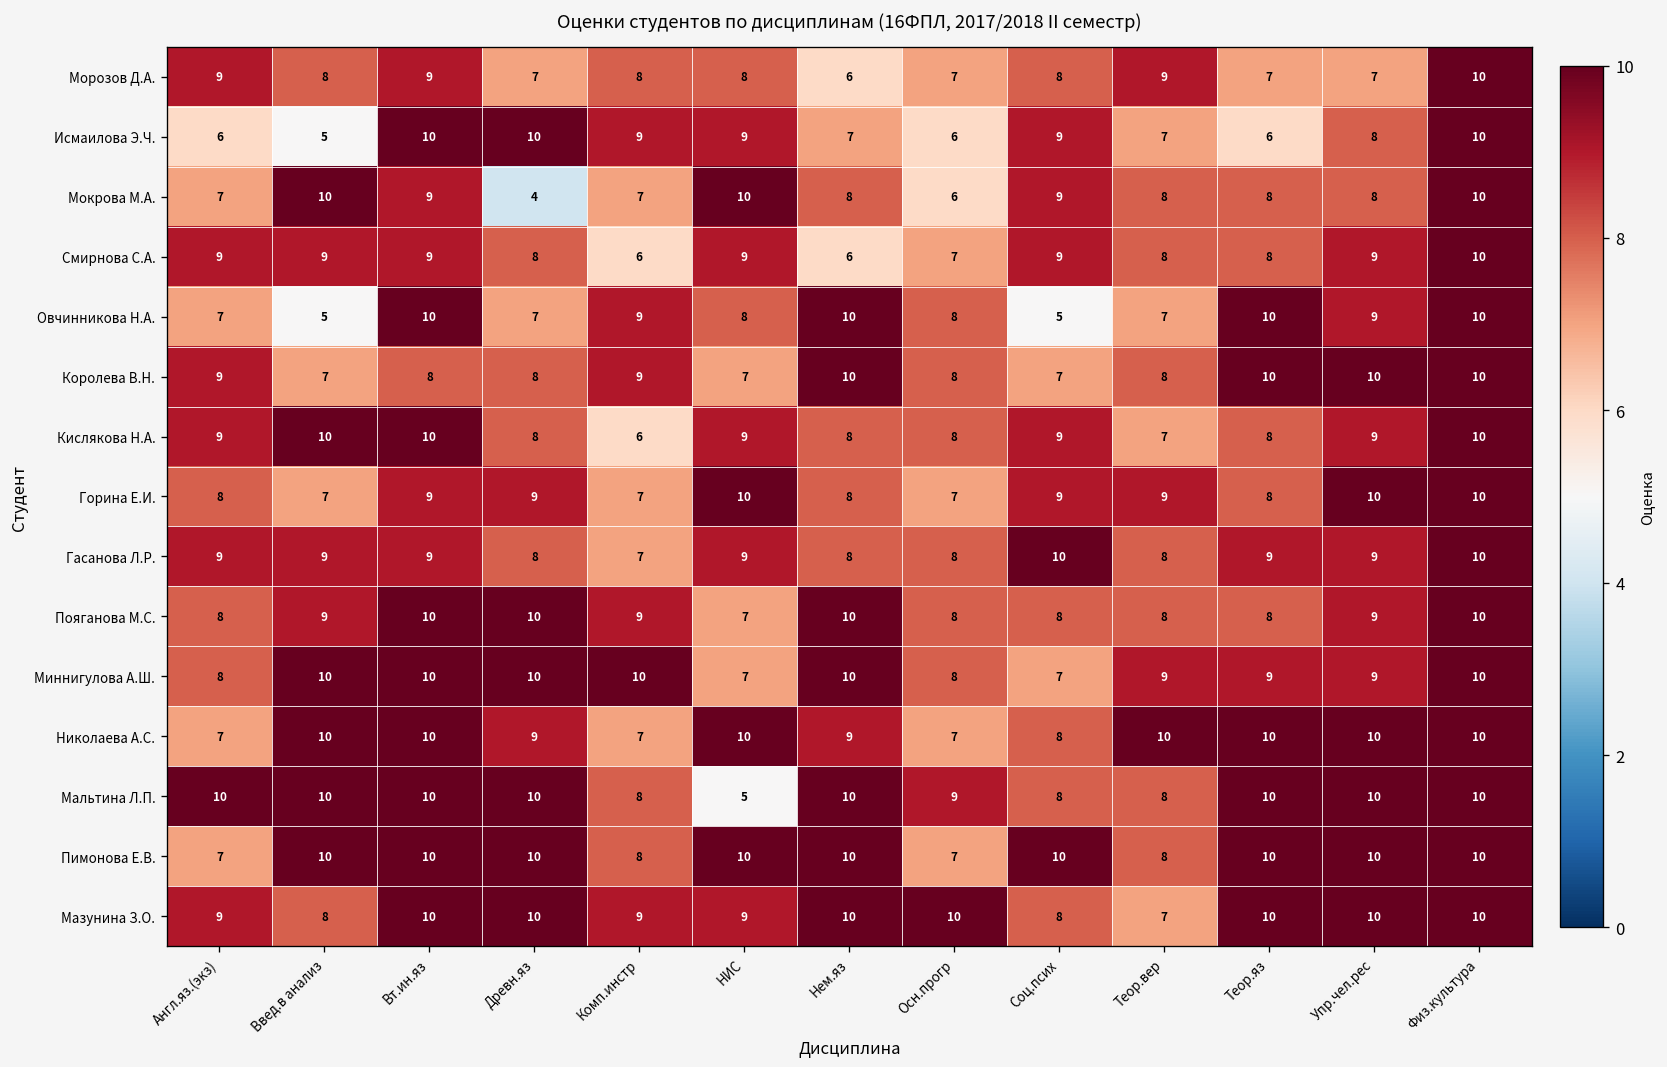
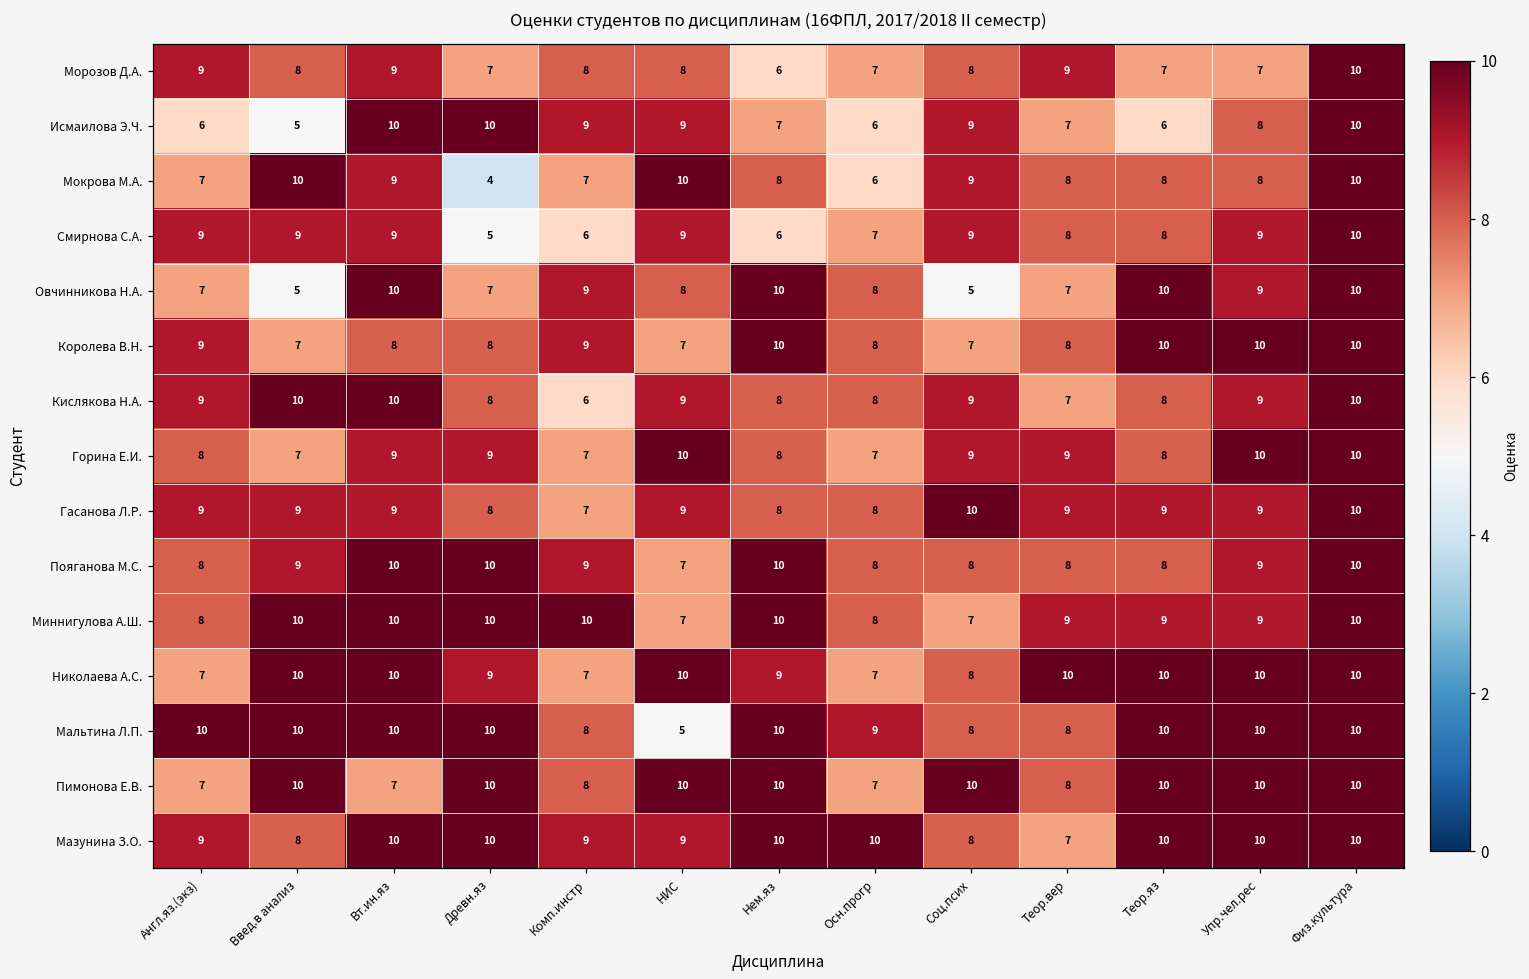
  {
    "Морозов Д.А.": {
      "Англ.яз.(экз)": 9,
      "Введ.в анализ": 8,
      "Вт.ин.яз": 9,
      "Древн.яз": 7,
      "Комп.инстр": 8,
      "НИС": 8,
      "Нем.яз": 6,
      "Осн.прогр": 7,
      "Соц.псих": 8,
      "Теор.вер": 9,
      "Теор.яз": 7,
      "Упр.чел.рес": 7,
      "Физ.культура": 10
    },
    "Исмаилова Э.Ч.": {
      "Англ.яз.(экз)": 6,
      "Введ.в анализ": 5,
      "Вт.ин.яз": 10,
      "Древн.яз": 10,
      "Комп.инстр": 9,
      "НИС": 9,
      "Нем.яз": 7,
      "Осн.прогр": 6,
      "Соц.псих": 9,
      "Теор.вер": 7,
      "Теор.яз": 6,
      "Упр.чел.рес": 8,
      "Физ.культура": 10
    },
    "Мокрова М.А.": {
      "Англ.яз.(экз)": 7,
      "Введ.в анализ": 10,
      "Вт.ин.яз": 9,
      "Древн.яз": 4,
      "Комп.инстр": 7,
      "НИС": 10,
      "Нем.яз": 8,
      "Осн.прогр": 6,
      "Соц.псих": 9,
      "Теор.вер": 8,
      "Теор.яз": 8,
      "Упр.чел.рес": 8,
      "Физ.культура": 10
    },
    "Смирнова С.А.": {
      "Англ.яз.(экз)": 9,
      "Введ.в анализ": 9,
      "Вт.ин.яз": 9,
-     "Древн.яз": 8,
+     "Древн.яз": 5,
      "Комп.инстр": 6,
      "НИС": 9,
      "Нем.яз": 6,
      "Осн.прогр": 7,
      "Соц.псих": 9,
      "Теор.вер": 8,
      "Теор.яз": 8,
      "Упр.чел.рес": 9,
      "Физ.культура": 10
    },
    "Овчинникова Н.А.": {
      "Англ.яз.(экз)": 7,
      "Введ.в анализ": 5,
      "Вт.ин.яз": 10,
      "Древн.яз": 7,
      "Комп.инстр": 9,
      "НИС": 8,
      "Нем.яз": 10,
      "Осн.прогр": 8,
      "Соц.псих": 5,
      "Теор.вер": 7,
      "Теор.яз": 10,
      "Упр.чел.рес": 9,
      "Физ.культура": 10
    },
    "Королева В.Н.": {
      "Англ.яз.(экз)": 9,
      "Введ.в анализ": 7,
      "Вт.ин.яз": 8,
      "Древн.яз": 8,
      "Комп.инстр": 9,
      "НИС": 7,
      "Нем.яз": 10,
      "Осн.прогр": 8,
      "Соц.псих": 7,
      "Теор.вер": 8,
      "Теор.яз": 10,
      "Упр.чел.рес": 10,
      "Физ.культура": 10
    },
    "Кислякова Н.А.": {
      "Англ.яз.(экз)": 9,
      "Введ.в анализ": 10,
      "Вт.ин.яз": 10,
      "Древн.яз": 8,
      "Комп.инстр": 6,
      "НИС": 9,
      "Нем.яз": 8,
      "Осн.прогр": 8,
      "Соц.псих": 9,
      "Теор.вер": 7,
      "Теор.яз": 8,
      "Упр.чел.рес": 9,
      "Физ.культура": 10
    },
    "Горина Е.И.": {
      "Англ.яз.(экз)": 8,
      "Введ.в анализ": 7,
      "Вт.ин.яз": 9,
      "Древн.яз": 9,
      "Комп.инстр": 7,
      "НИС": 10,
      "Нем.яз": 8,
      "Осн.прогр": 7,
      "Соц.псих": 9,
      "Теор.вер": 9,
      "Теор.яз": 8,
      "Упр.чел.рес": 10,
      "Физ.культура": 10
    },
    "Гасанова Л.Р.": {
      "Англ.яз.(экз)": 9,
      "Введ.в анализ": 9,
      "Вт.ин.яз": 9,
      "Древн.яз": 8,
      "Комп.инстр": 7,
      "НИС": 9,
      "Нем.яз": 8,
      "Осн.прогр": 8,
      "Соц.псих": 10,
-     "Теор.вер": 8,
+     "Теор.вер": 9,
      "Теор.яз": 9,
      "Упр.чел.рес": 9,
      "Физ.культура": 10
    },
    "Пояганова М.С.": {
      "Англ.яз.(экз)": 8,
      "Введ.в анализ": 9,
      "Вт.ин.яз": 10,
      "Древн.яз": 10,
      "Комп.инстр": 9,
      "НИС": 7,
      "Нем.яз": 10,
      "Осн.прогр": 8,
      "Соц.псих": 8,
      "Теор.вер": 8,
      "Теор.яз": 8,
      "Упр.чел.рес": 9,
      "Физ.культура": 10
    },
    "Миннигулова А.Ш.": {
      "Англ.яз.(экз)": 8,
      "Введ.в анализ": 10,
      "Вт.ин.яз": 10,
      "Древн.яз": 10,
      "Комп.инстр": 10,
      "НИС": 7,
      "Нем.яз": 10,
      "Осн.прогр": 8,
      "Соц.псих": 7,
      "Теор.вер": 9,
      "Теор.яз": 9,
      "Упр.чел.рес": 9,
      "Физ.культура": 10
    },
    "Николаева А.С.": {
      "Англ.яз.(экз)": 7,
      "Введ.в анализ": 10,
      "Вт.ин.яз": 10,
      "Древн.яз": 9,
      "Комп.инстр": 7,
      "НИС": 10,
      "Нем.яз": 9,
      "Осн.прогр": 7,
      "Соц.псих": 8,
      "Теор.вер": 10,
      "Теор.яз": 10,
      "Упр.чел.рес": 10,
      "Физ.культура": 10
    },
    "Мальтина Л.П.": {
      "Англ.яз.(экз)": 10,
      "Введ.в анализ": 10,
      "Вт.ин.яз": 10,
      "Древн.яз": 10,
      "Комп.инстр": 8,
      "НИС": 5,
      "Нем.яз": 10,
      "Осн.прогр": 9,
      "Соц.псих": 8,
      "Теор.вер": 8,
      "Теор.яз": 10,
      "Упр.чел.рес": 10,
      "Физ.культура": 10
    },
    "Пимонова Е.В.": {
      "Англ.яз.(экз)": 7,
      "Введ.в анализ": 10,
-     "Вт.ин.яз": 10,
+     "Вт.ин.яз": 7,
      "Древн.яз": 10,
      "Комп.инстр": 8,
      "НИС": 10,
      "Нем.яз": 10,
      "Осн.прогр": 7,
      "Соц.псих": 10,
      "Теор.вер": 8,
      "Теор.яз": 10,
      "Упр.чел.рес": 10,
      "Физ.культура": 10
    },
    "Мазунина З.О.": {
      "Англ.яз.(экз)": 9,
      "Введ.в анализ": 8,
      "Вт.ин.яз": 10,
      "Древн.яз": 10,
      "Комп.инстр": 9,
      "НИС": 9,
      "Нем.яз": 10,
      "Осн.прогр": 10,
      "Соц.псих": 8,
      "Теор.вер": 7,
      "Теор.яз": 10,
      "Упр.чел.рес": 10,
      "Физ.культура": 10
    }
  }
